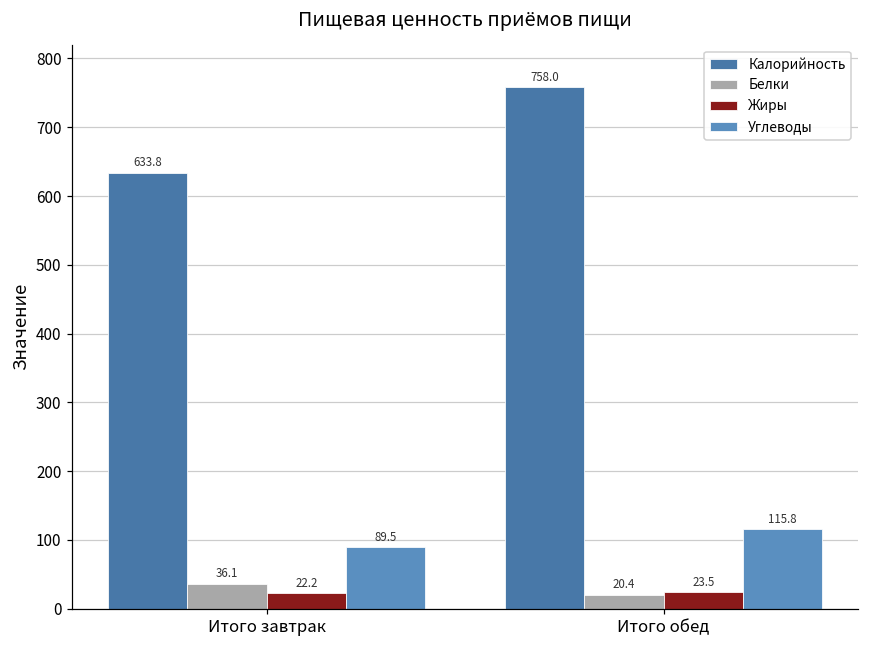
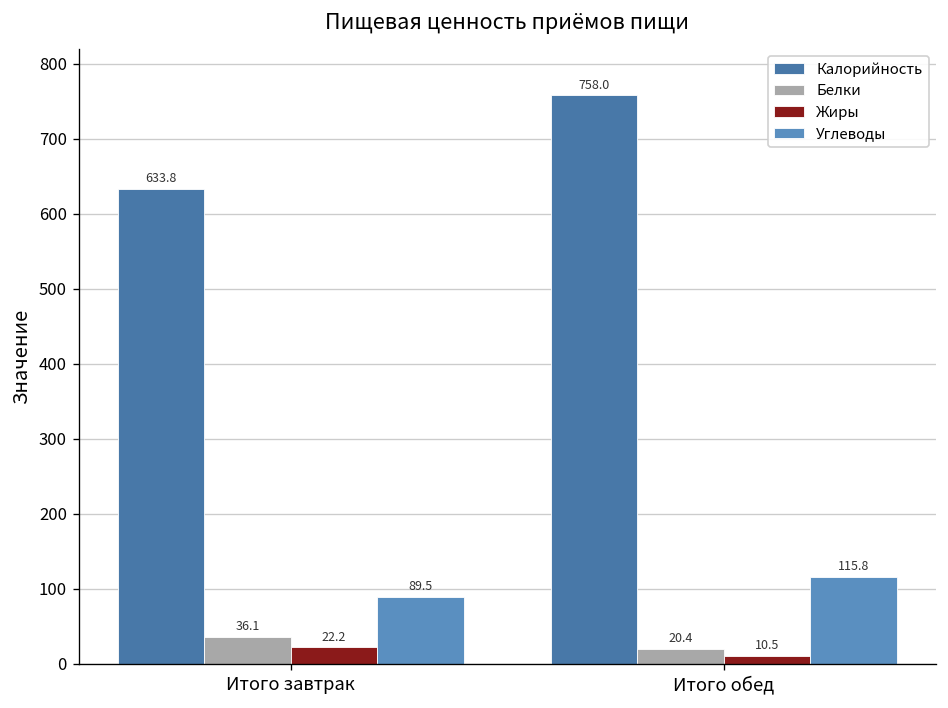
  {
    "Белки": {
      "Итого завтрак": 36.1,
      "Итого обед": 20.4
    },
    "Жиры": {
      "Итого завтрак": 22.2,
-     "Итого обед": 23.5
+     "Итого обед": 10.5
    }
  }
